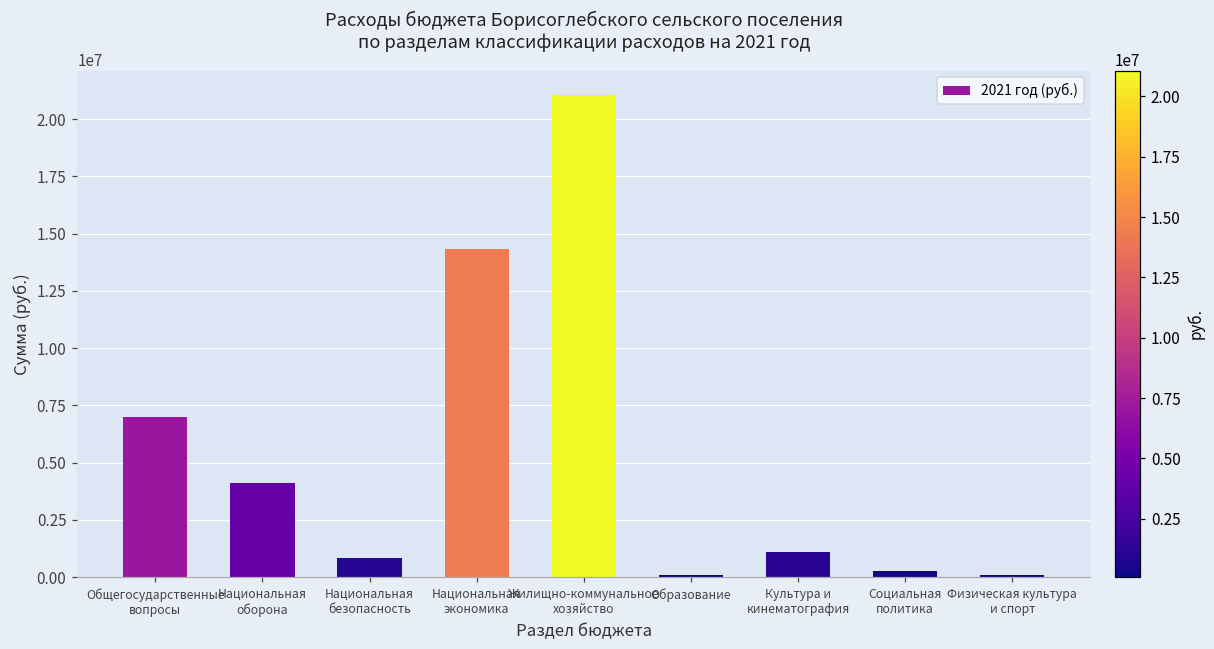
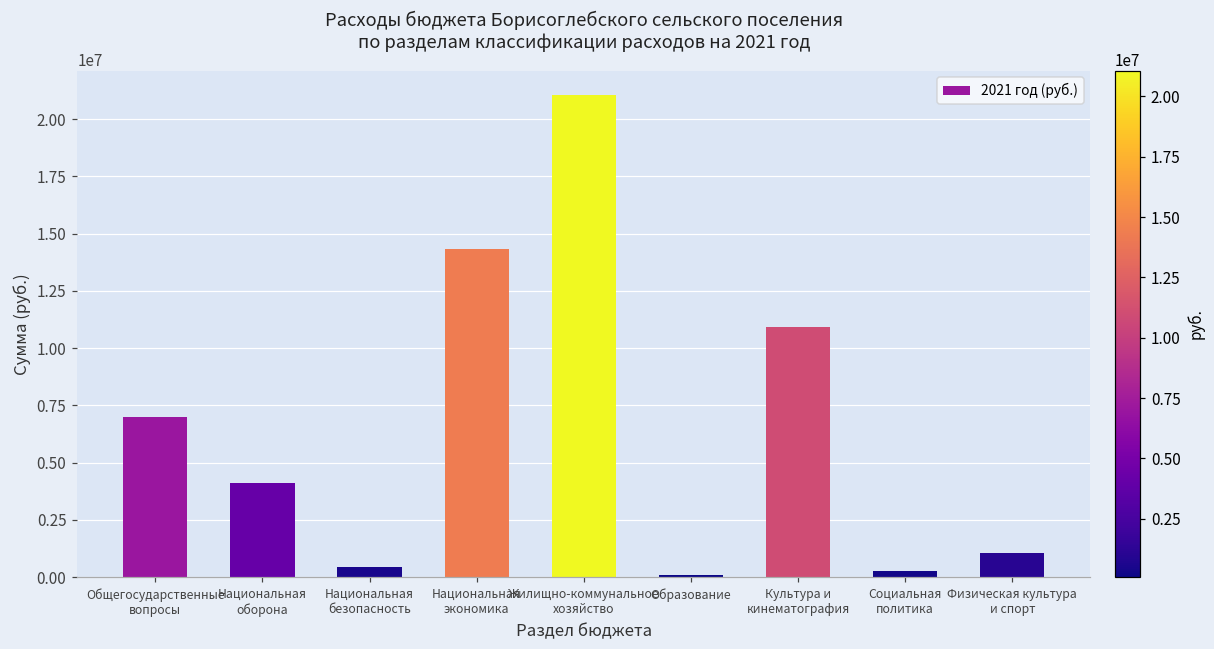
  {
    "Общегосударственные вопросы": 7000000,
    "Национальная оборона": 4100000,
-   "Национальная безопасность": 900000,
+   "Национальная безопасность": 500000,
    "Национальная экономика": 14300000,
    "Жилищно-коммунальное хозяйство": 21100000,
-   "Культура и кинематография": 1100000,
+   "Культура и кинематография": 10900000,
    "Социальная политика": 300000,
-   "Физическая культура и спорт": 100000
+   "Физическая культура и спорт": 1000000
  }
